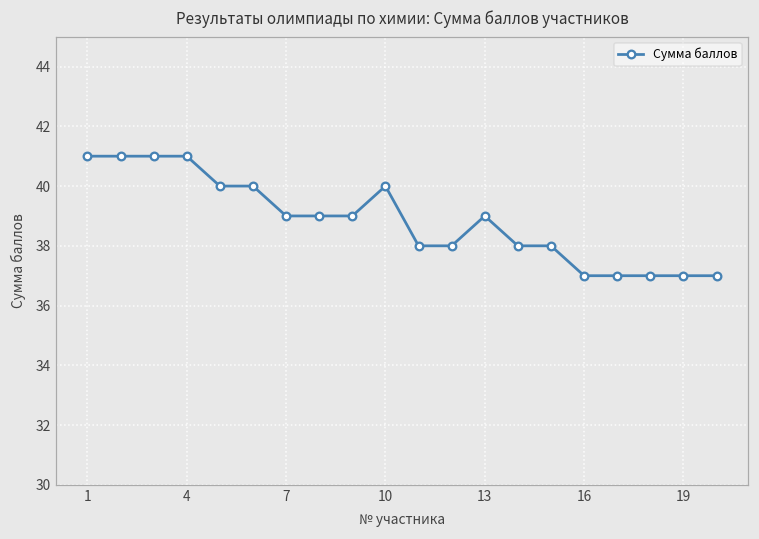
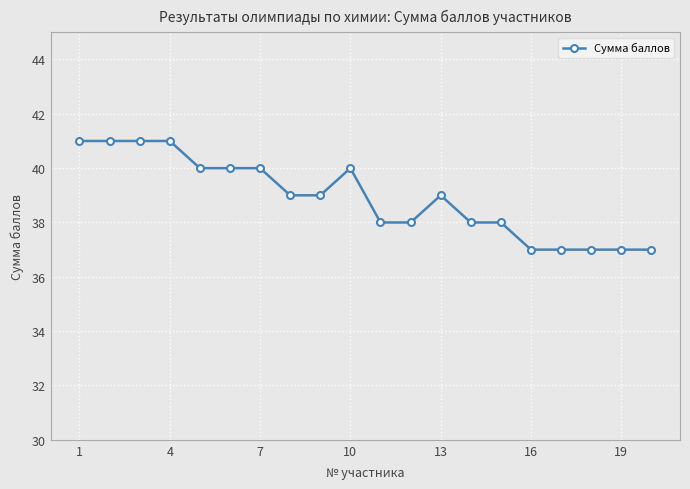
  {
    "1": 41,
    "4": 41,
-   "7": 39,
+   "7": 40,
    "10": 40,
    "13": 39,
    "16": 37,
    "19": 37
  }
